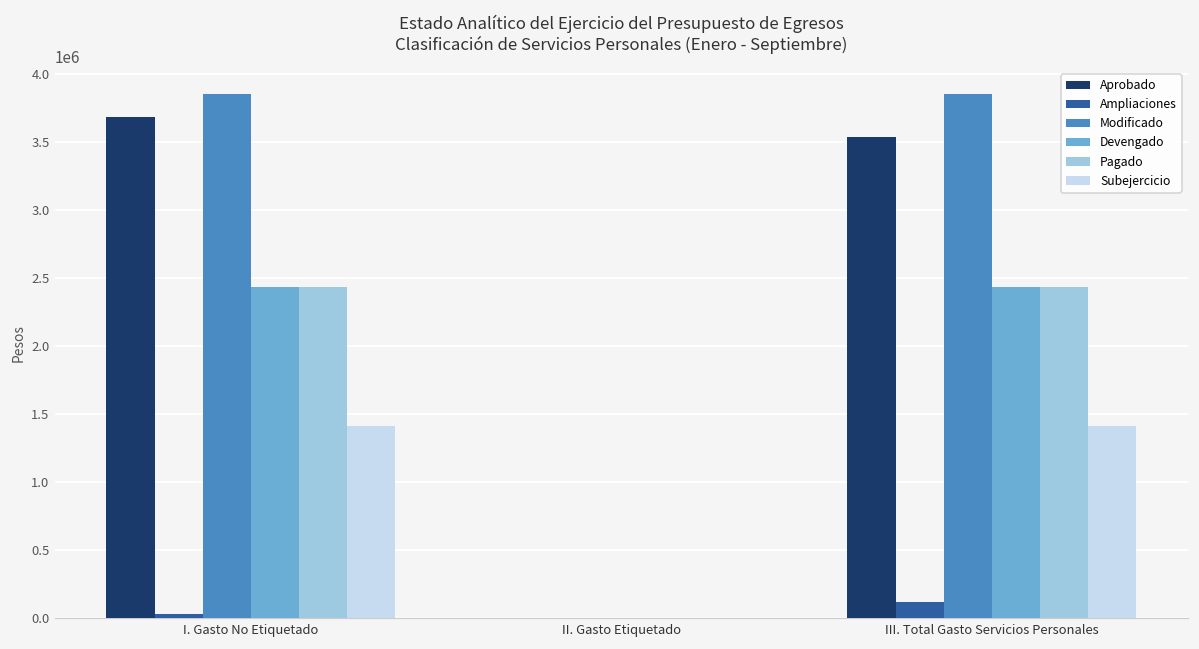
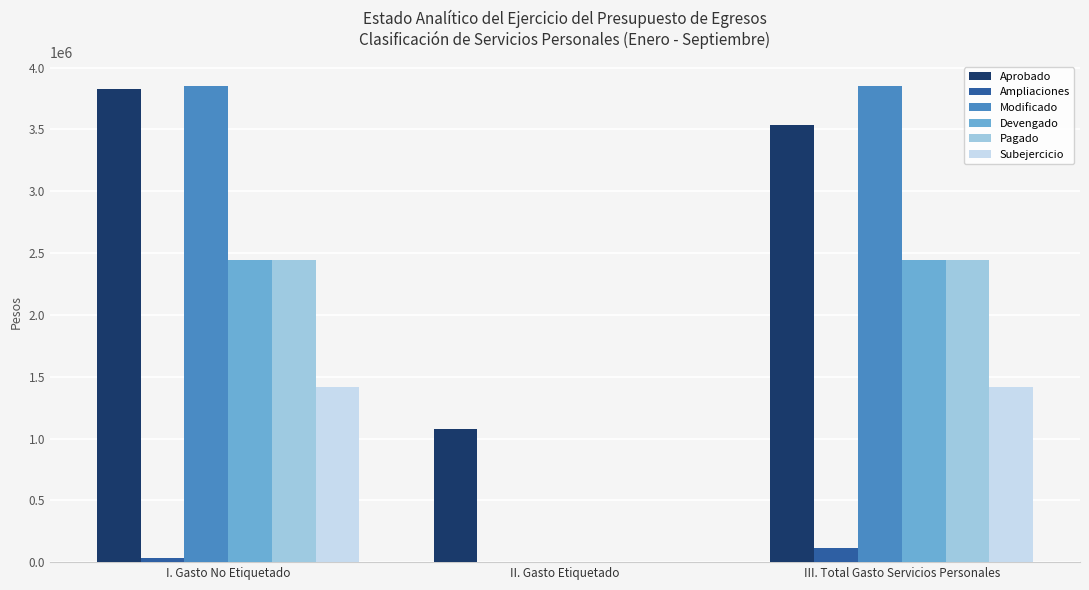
  {
    "Aprobado": {
-     "I. Gasto No Etiquetado": 3680000,
-     "II. Gasto Etiquetado": 0,
+     "I. Gasto No Etiquetado": 3820000,
+     "II. Gasto Etiquetado": 1080000,
      "III. Total Gasto Servicios Personales": 3540000
    },
    "Ampliaciones": {
      "I. Gasto No Etiquetado": 30000,
      "II. Gasto Etiquetado": 0,
      "III. Total Gasto Servicios Personales": 120000
    }
  }
